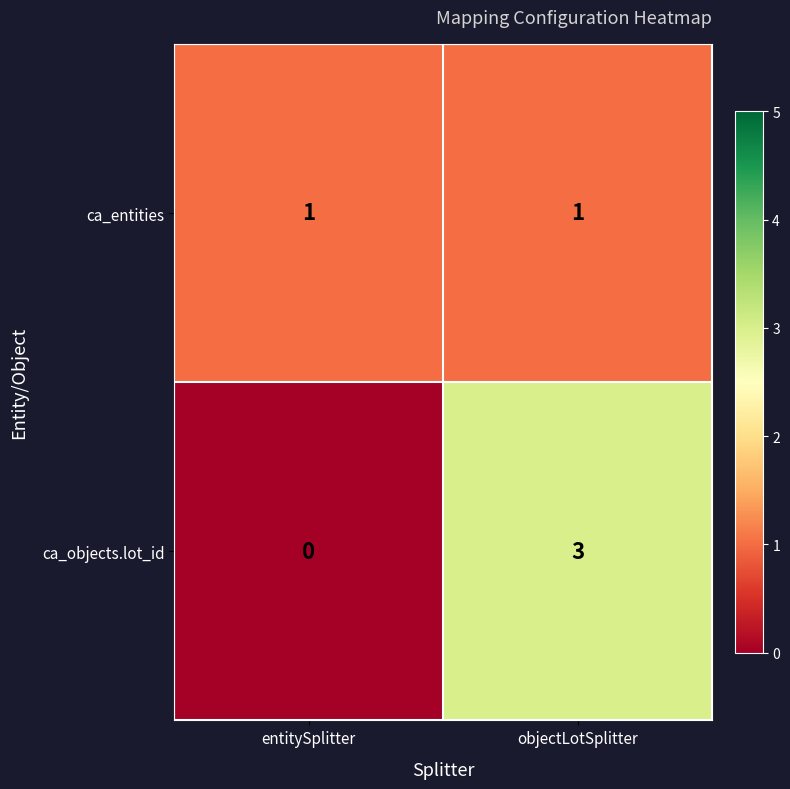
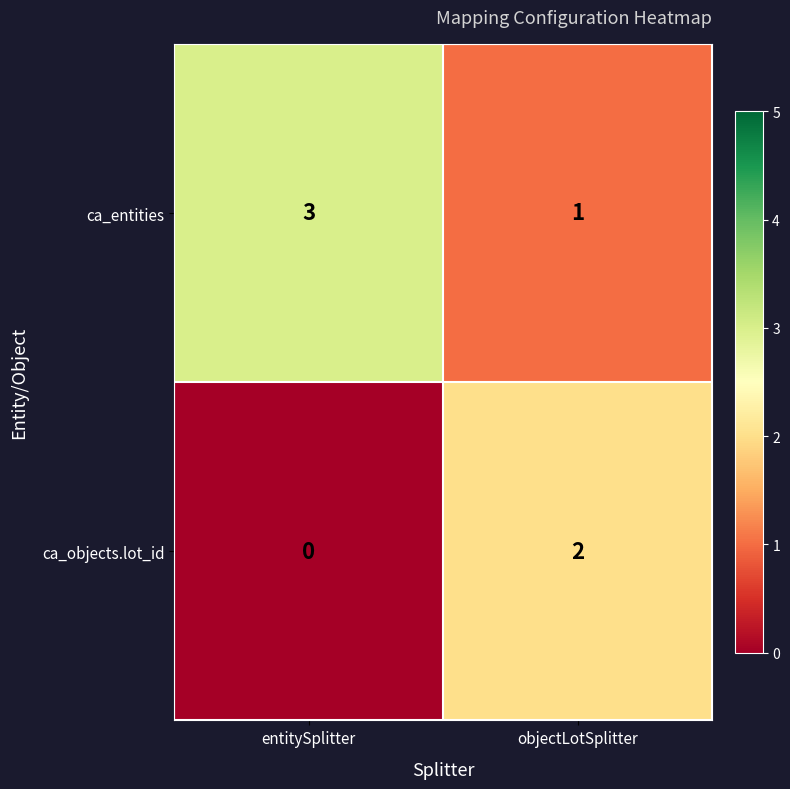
  {
    "ca_entities": {
-     "entitySplitter": 1,
+     "entitySplitter": 3,
      "objectLotSplitter": 1
    },
    "ca_objects.lot_id": {
      "entitySplitter": 0,
-     "objectLotSplitter": 3
+     "objectLotSplitter": 2
    }
  }
